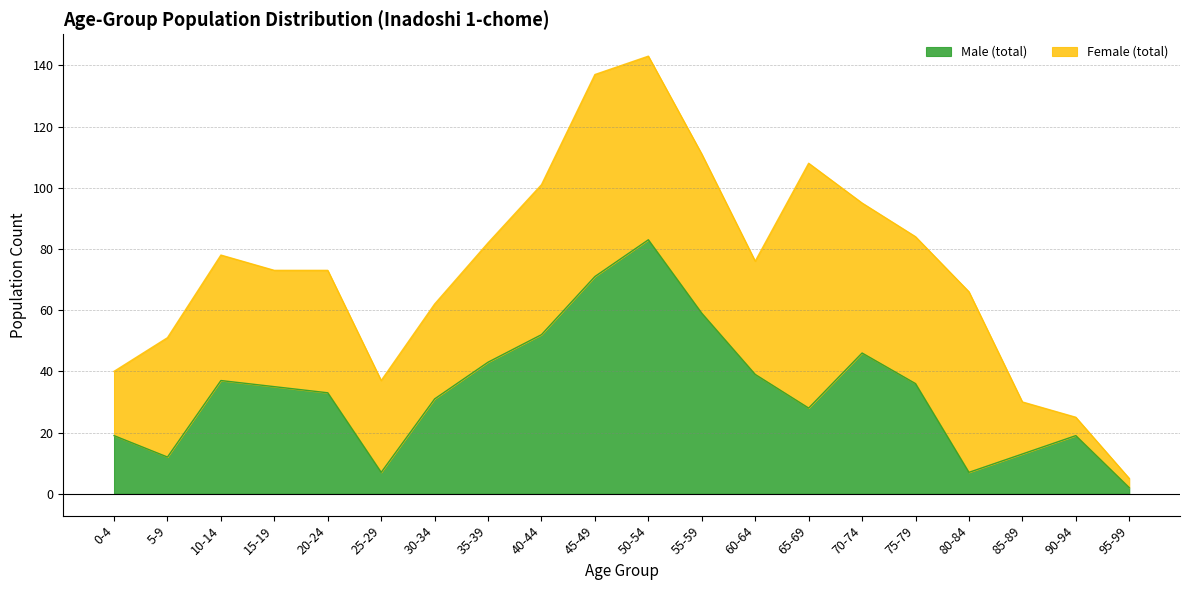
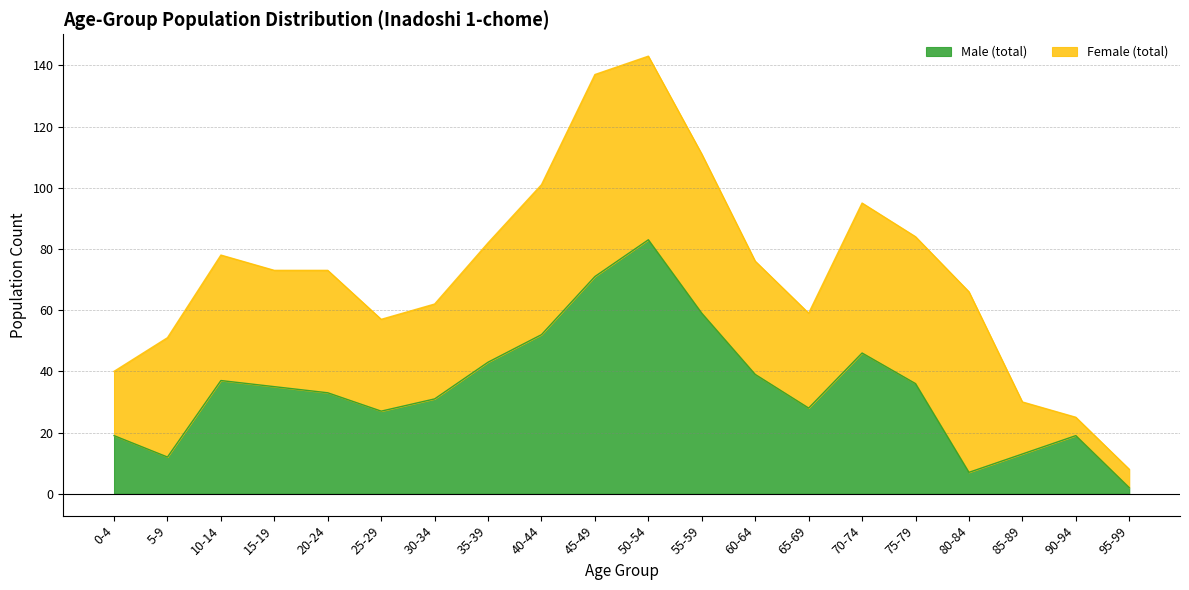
  {
    "Male (total)": {
      "0-4": 19,
      "5-9": 12,
      "10-14": 37,
      "15-19": 35,
      "20-24": 33,
-     "25-29": 7,
+     "25-29": 27,
      "30-34": 31,
      "35-39": 43,
      "40-44": 52,
      "45-49": 71,
      "50-54": 83,
      "55-59": 59,
      "60-64": 39,
      "65-69": 28,
      "70-74": 46,
      "75-79": 36,
      "80-84": 7,
      "85-89": 13,
      "90-94": 19,
      "95-99": 2
    },
    "Female (total)": {
      "0-4": 21,
      "5-9": 39,
      "10-14": 41,
      "15-19": 38,
      "20-24": 40,
      "25-29": 30,
      "30-34": 31,
      "35-39": 39,
      "40-44": 49,
      "45-49": 66,
      "50-54": 60,
      "55-59": 52,
      "60-64": 37,
-     "65-69": 80,
+     "65-69": 31,
      "70-74": 49,
      "75-79": 48,
      "80-84": 59,
      "85-89": 17,
      "90-94": 6,
-     "95-99": 3
+     "95-99": 6
    }
  }
